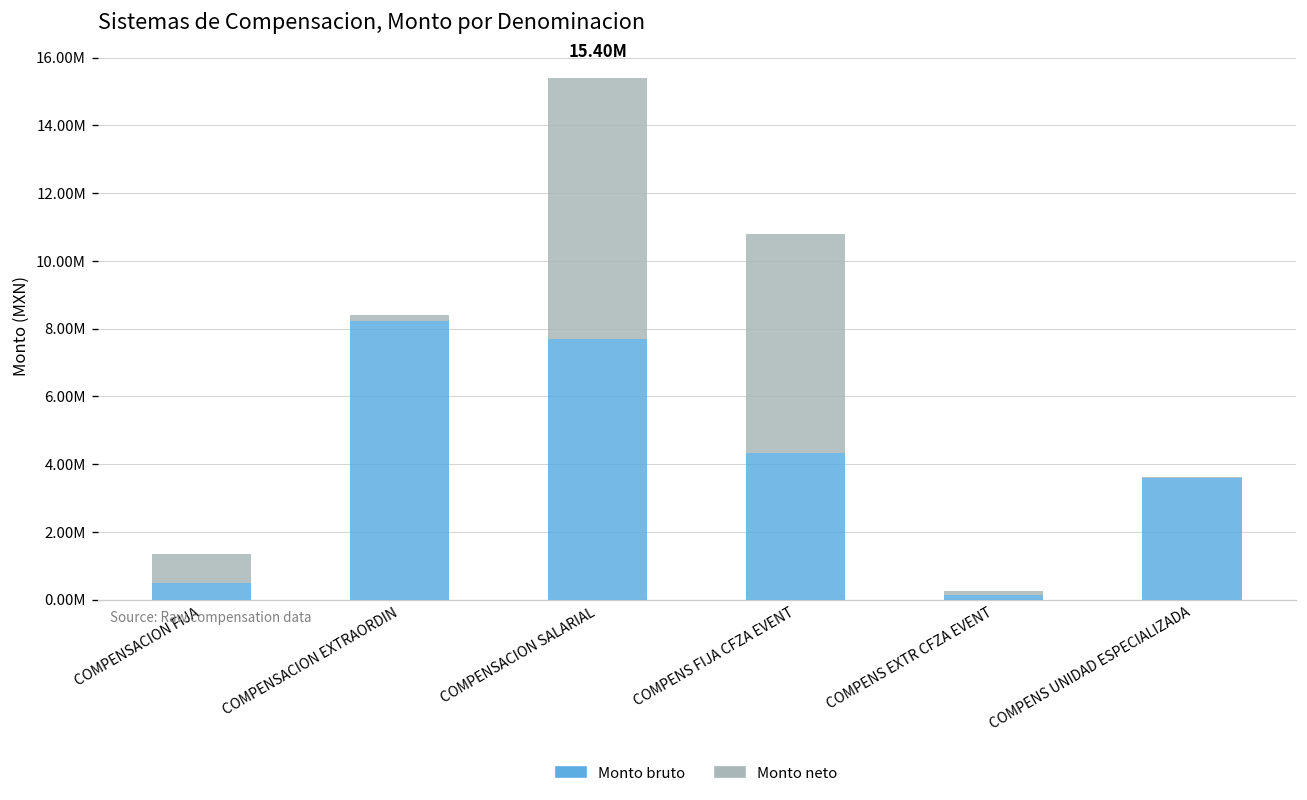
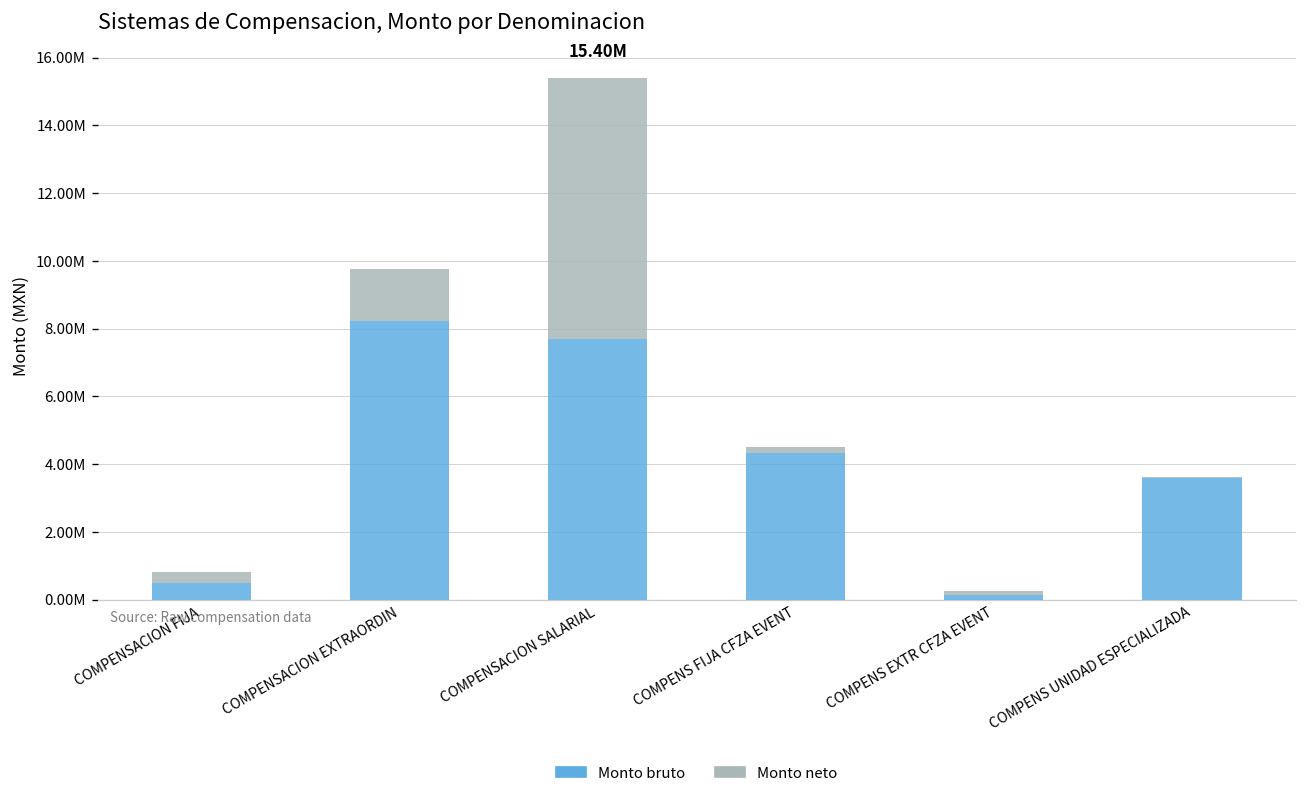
  {
    "Monto bruto": {
      "COMPENSACION FIJA": 500000,
      "COMPENSACION EXTRAORDIN": 8200000,
      "COMPENSACION SALARIAL": 7700000,
      "COMPENS FIJA CFZA EVENT": 4300000,
      "COMPENS EXTR CFZA EVENT": 100000,
      "COMPENS UNIDAD ESPECIALIZADA": 3600000
    },
    "Monto neto": {
-     "COMPENSACION FIJA": 900000,
-     "COMPENSACION EXTRAORDIN": 100000,
-     "COMPENS FIJA CFZA EVENT": 6500000,
+     "COMPENSACION FIJA": 300000,
+     "COMPENSACION EXTRAORDIN": 1500000,
+     "COMPENS FIJA CFZA EVENT": 200000,
      "COMPENS EXTR CFZA EVENT": 100000
    }
  }
